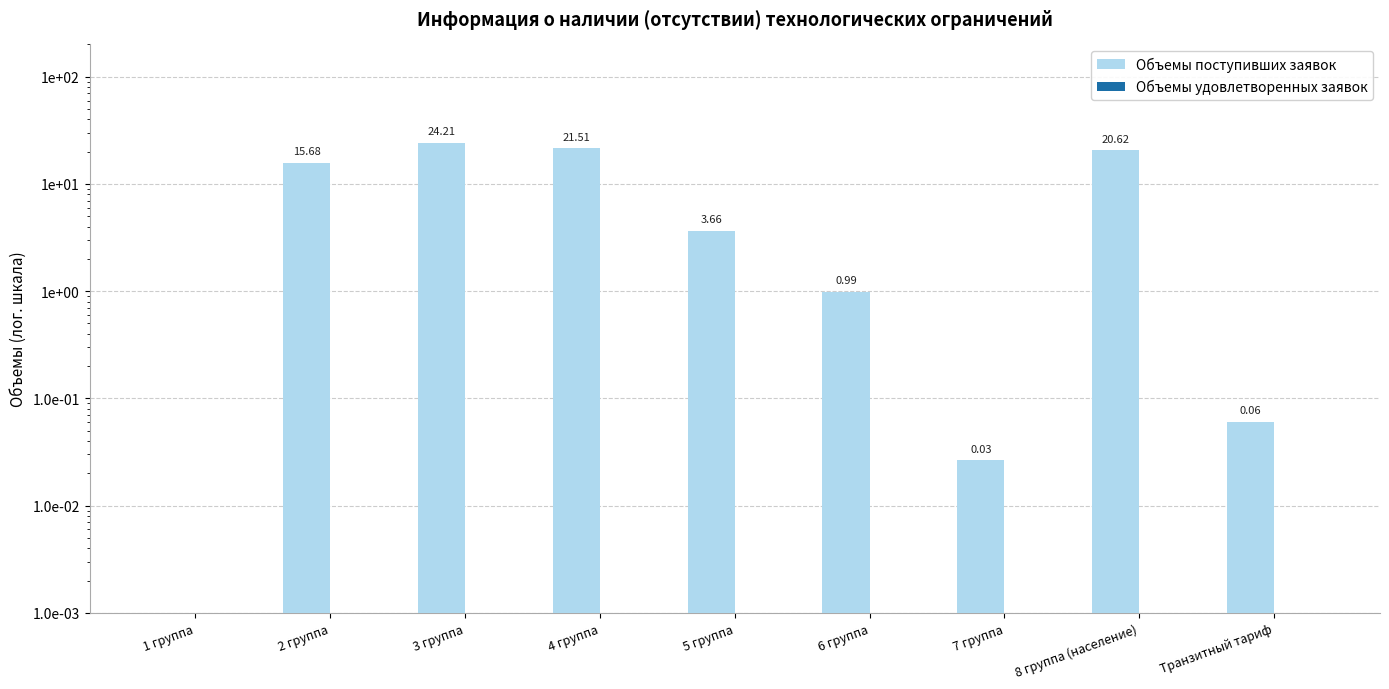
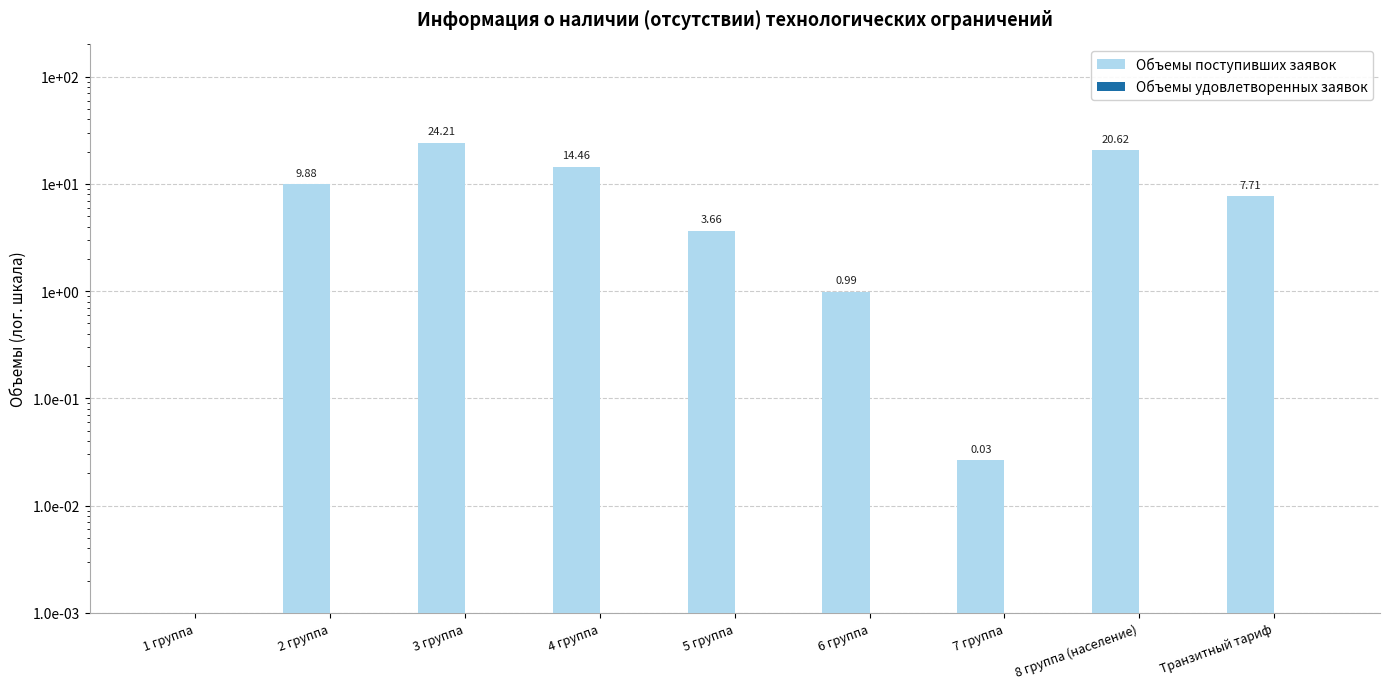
  {
    "Объемы поступивших заявок": {
-     "2 группа": 15.68,
+     "2 группа": 9.88,
      "3 группа": 24.21,
-     "4 группа": 21.51,
+     "4 группа": 14.46,
      "5 группа": 3.66,
      "6 группа": 0.99,
      "7 группа": 0.03,
      "8 группа (население)": 20.62,
-     "Транзитный тариф": 0.06
+     "Транзитный тариф": 7.71
    },
    "Объемы удовлетворенных заявок": {
      "1 группа": 0.0010,
      "2 группа": 0.0010,
      "3 группа": 0.0010,
      "4 группа": 0.0010,
      "5 группа": 0.0010,
      "6 группа": 0.0010,
      "7 группа": 0.0010,
      "8 группа (население)": 0.0010,
      "Транзитный тариф": 0.0010
    }
  }
